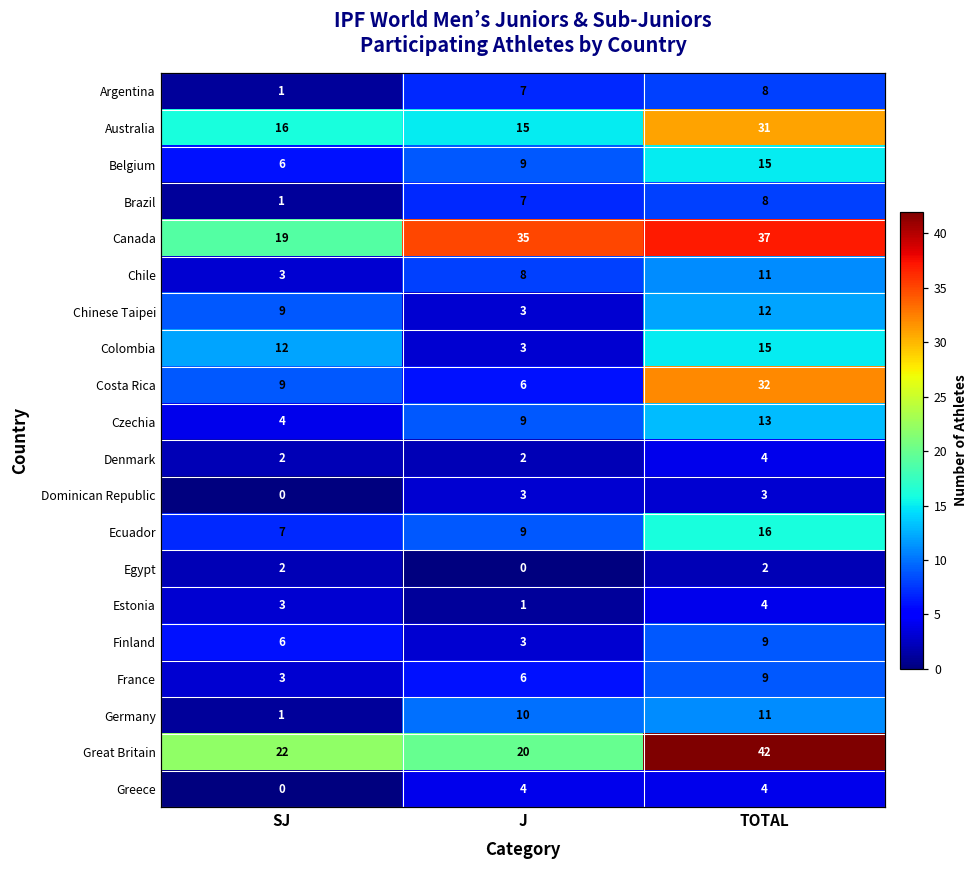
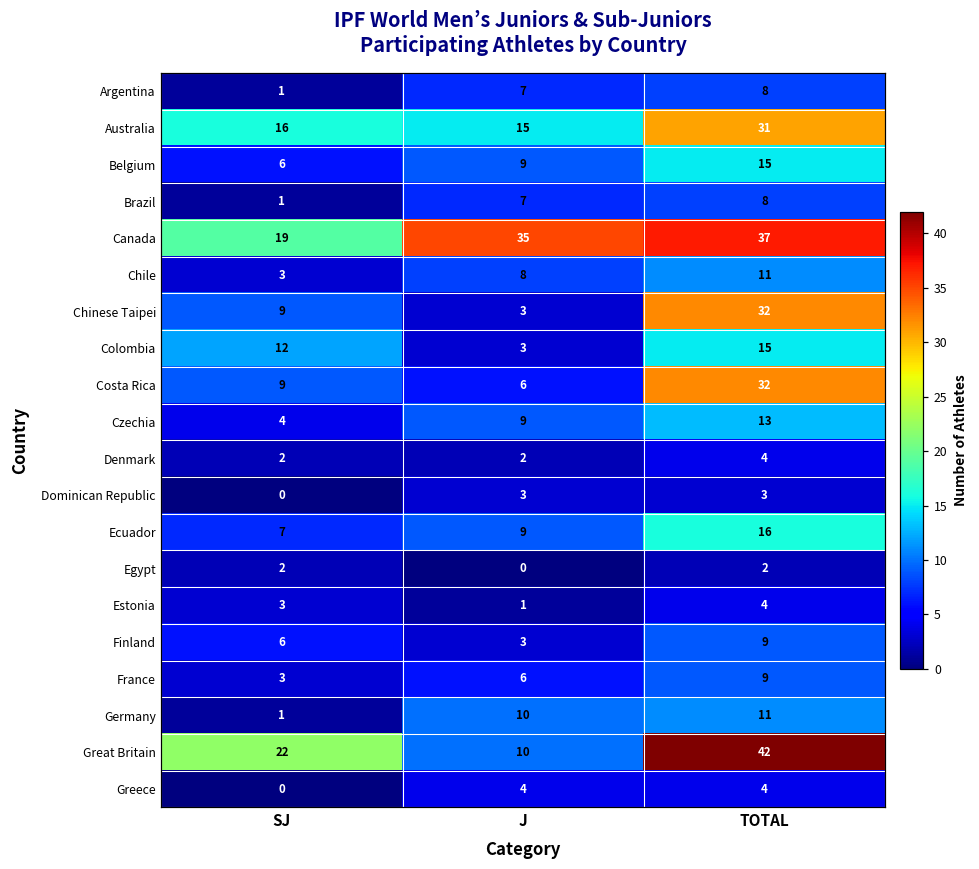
  {
    "Argentina": {
      "SJ": 1,
      "J": 7,
      "TOTAL": 8
    },
    "Australia": {
      "SJ": 16,
      "J": 15,
      "TOTAL": 31
    },
    "Belgium": {
      "SJ": 6,
      "J": 9,
      "TOTAL": 15
    },
    "Brazil": {
      "SJ": 1,
      "J": 7,
      "TOTAL": 8
    },
    "Canada": {
      "SJ": 19,
      "J": 35,
      "TOTAL": 37
    },
    "Chile": {
      "SJ": 3,
      "J": 8,
      "TOTAL": 11
    },
    "Chinese Taipei": {
      "SJ": 9,
      "J": 3,
-     "TOTAL": 12
+     "TOTAL": 32
    },
    "Colombia": {
      "SJ": 12,
      "J": 3,
      "TOTAL": 15
    },
    "Costa Rica": {
      "SJ": 9,
      "J": 6,
      "TOTAL": 32
    },
    "Czechia": {
      "SJ": 4,
      "J": 9,
      "TOTAL": 13
    },
    "Denmark": {
      "SJ": 2,
      "J": 2,
      "TOTAL": 4
    },
    "Dominican Republic": {
      "SJ": 0,
      "J": 3,
      "TOTAL": 3
    },
    "Ecuador": {
      "SJ": 7,
      "J": 9,
      "TOTAL": 16
    },
    "Egypt": {
      "SJ": 2,
      "J": 0,
      "TOTAL": 2
    },
    "Estonia": {
      "SJ": 3,
      "J": 1,
      "TOTAL": 4
    },
    "Finland": {
      "SJ": 6,
      "J": 3,
      "TOTAL": 9
    },
    "France": {
      "SJ": 3,
      "J": 6,
      "TOTAL": 9
    },
    "Germany": {
      "SJ": 1,
      "J": 10,
      "TOTAL": 11
    },
    "Great Britain": {
      "SJ": 22,
-     "J": 20,
+     "J": 10,
      "TOTAL": 42
    },
    "Greece": {
      "SJ": 0,
      "J": 4,
      "TOTAL": 4
    }
  }
